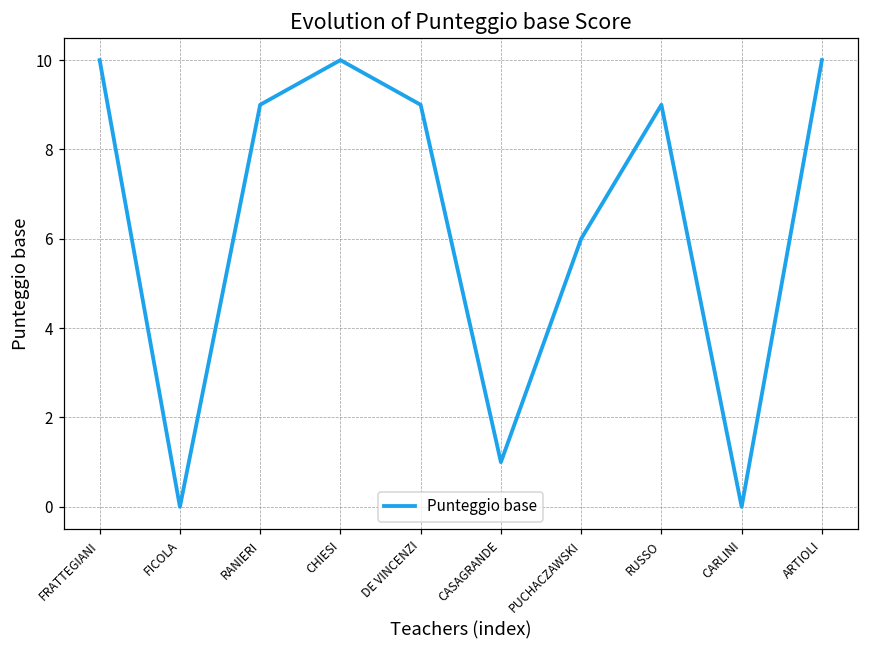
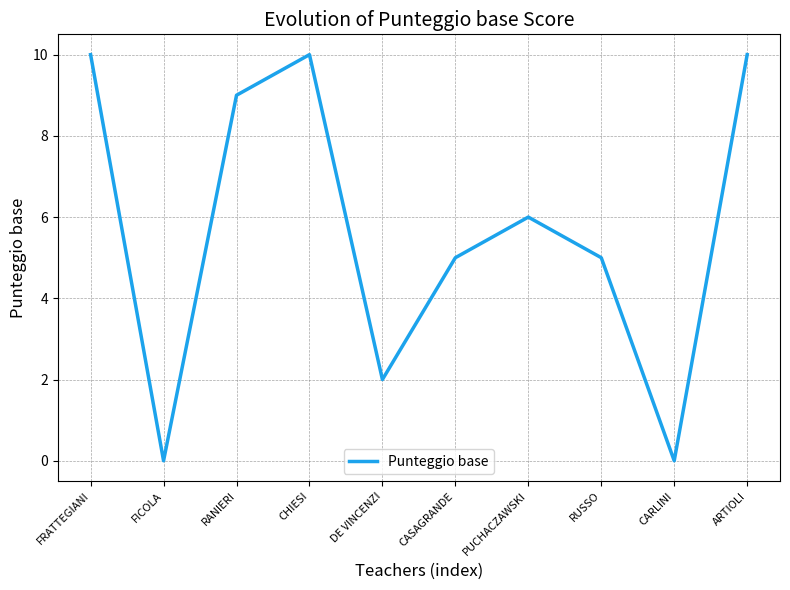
  {
    "FRATTEGIANI": 10,
    "FICOLA": 0,
    "RANIERI": 9,
    "CHIESI": 10,
-   "DE VINCENZI": 9,
-   "CASAGRANDE": 1,
+   "DE VINCENZI": 2,
+   "CASAGRANDE": 5,
    "PUCHACZAWSKI": 6,
-   "RUSSO": 9,
+   "RUSSO": 5,
    "CARLINI": 0,
    "ARTIOLI": 10
  }
